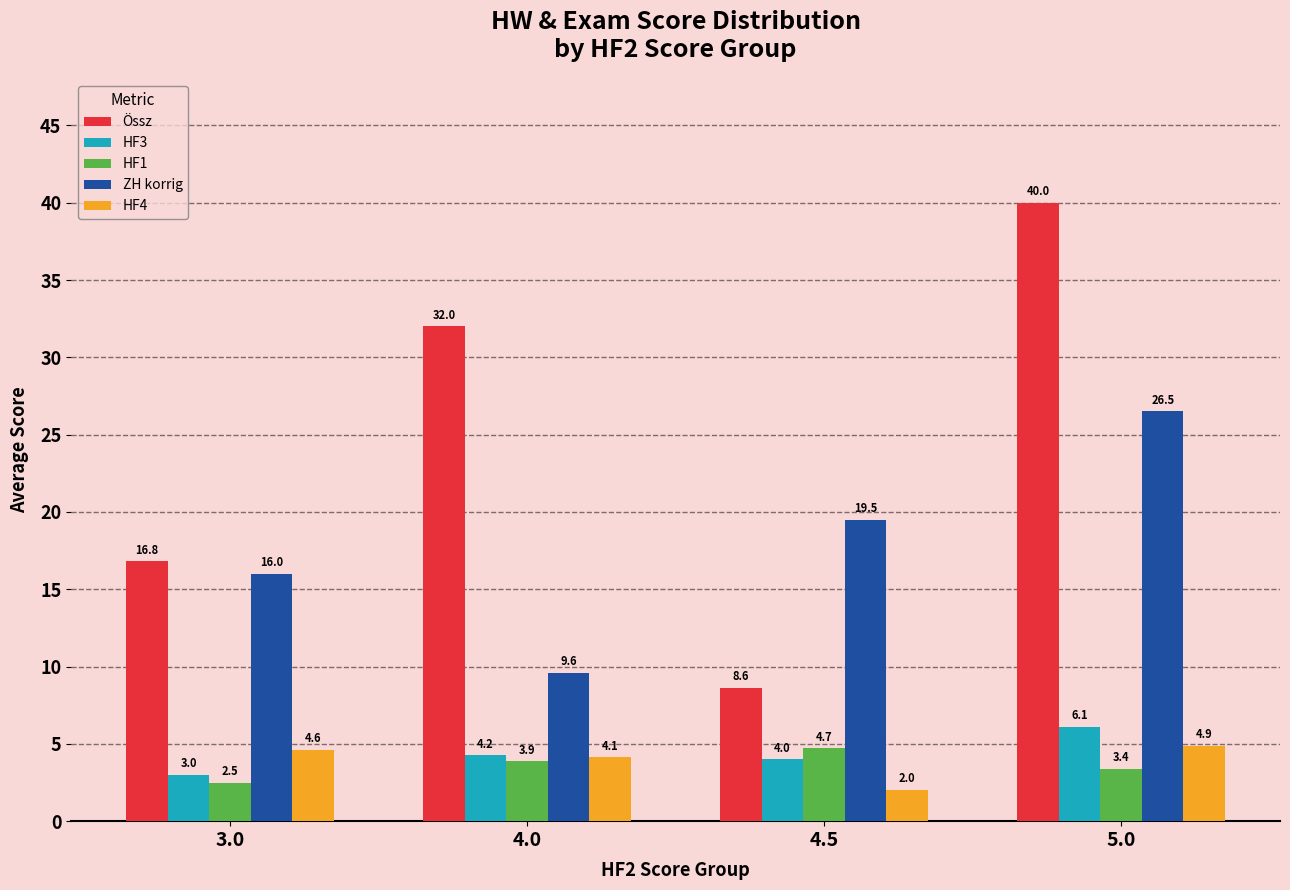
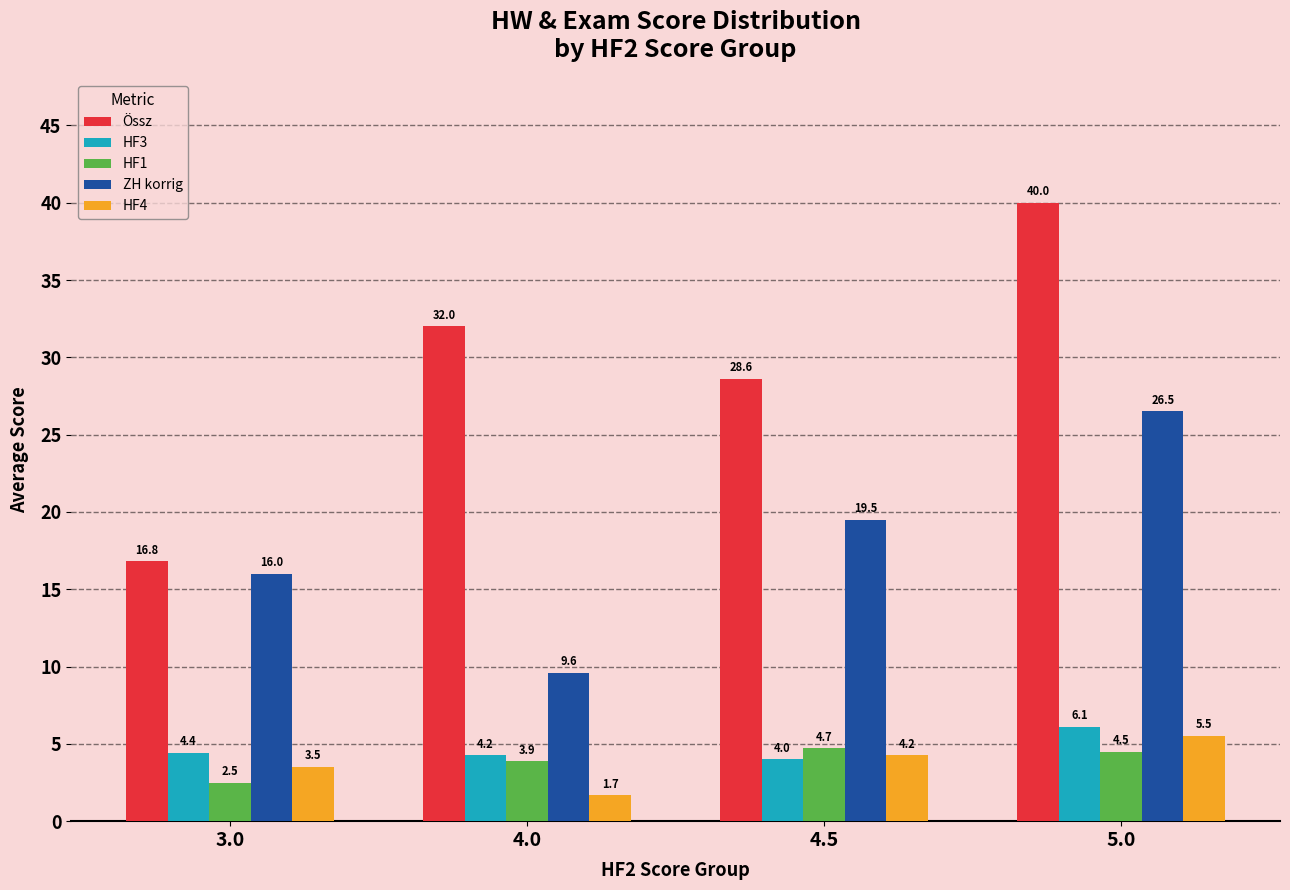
  {
    "Össz": {
      "3.0": 16.8,
      "4.0": 32.0,
-     "4.5": 8.6,
+     "4.5": 28.6,
      "5.0": 40.0
    },
    "HF3": {
-     "3.0": 3.0,
+     "3.0": 4.4,
      "4.0": 4.2,
      "4.5": 4.0,
      "5.0": 6.1
    },
    "HF1": {
      "3.0": 2.5,
      "4.0": 3.9,
      "4.5": 4.7,
-     "5.0": 3.4
+     "5.0": 4.5
    },
    "ZH korrig": {
      "3.0": 16.0,
      "4.0": 9.6,
      "4.5": 19.5,
      "5.0": 26.5
    },
    "HF4": {
-     "3.0": 4.6,
-     "4.0": 4.1,
-     "4.5": 2.0,
-     "5.0": 4.9
+     "3.0": 3.5,
+     "4.0": 1.7,
+     "4.5": 4.2,
+     "5.0": 5.5
    }
  }
